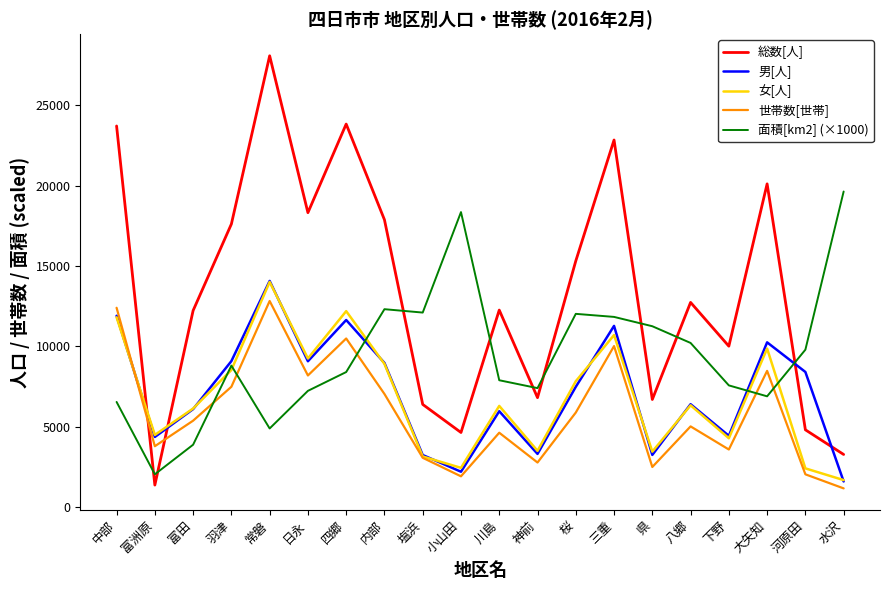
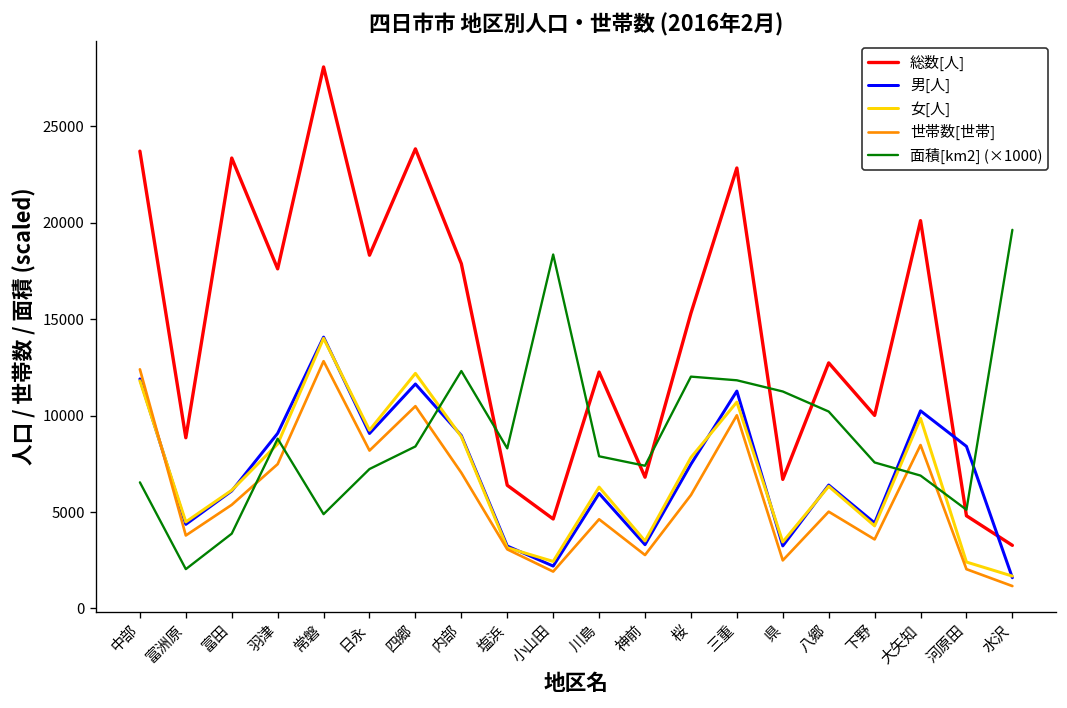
  {
    "総数[人]": {
      "中部": 23700,
-     "富洲原": 1400,
-     "富田": 12200,
+     "富洲原": 8900,
+     "富田": 23400,
      "羽津": 17600,
      "常磐": 28100,
      "日永": 18300,
      "四郷": 23800,
      "内部": 17900,
      "塩浜": 6400,
      "小山田": 4600,
      "川島": 12300,
      "神前": 6800,
      "桜": 15300,
      "三重": 22800,
      "県": 6700,
      "八郷": 12700,
      "下野": 10000,
      "大矢知": 20100,
      "河原田": 4800,
      "水沢": 3300
    },
    "男[人]": {
      "羽津": 9100,
      "日永": 9100,
      "四郷": 11600,
      "小山田": 2200,
      "川島": 6000,
      "神前": 3300,
      "桜": 7500,
      "三重": 11300,
      "県": 3200,
      "大矢知": 10200,
      "河原田": 8400
    },
    "女[人]": {
      "羽津": 8500,
      "日永": 9200,
      "四郷": 12200,
      "小山田": 2400,
      "川島": 6300,
      "神前": 3500,
      "桜": 7800,
      "三重": 10700,
      "県": 3400,
      "大矢知": 9900,
      "河原田": 2400
    },
    "世帯数[世帯]": {
      "中部": 12400,
      "富洲原": 3800,
      "富田": 5400,
      "羽津": 7500,
      "常磐": 12800,
      "日永": 8200,
      "四郷": 10500,
      "内部": 7000,
      "小山田": 1900,
      "川島": 4600,
      "神前": 2800,
      "桜": 5900,
      "三重": 10000,
      "県": 2500,
      "八郷": 5000,
      "下野": 3600,
      "大矢知": 8500,
      "河原田": 2000,
      "水沢": 1200
    },
    "面積[km2] (×1000)": {
      "中部": 6500,
      "富洲原": 2000,
      "富田": 3900,
      "羽津": 8800,
      "常磐": 4900,
      "日永": 7200,
      "四郷": 8400,
      "内部": 12300,
-     "塩浜": 12100,
+     "塩浜": 8300,
      "小山田": 18400,
      "川島": 7900,
      "神前": 7400,
      "桜": 12000,
      "三重": 11800,
      "県": 11300,
      "八郷": 10200,
      "下野": 7600,
      "大矢知": 6900,
-     "河原田": 9800,
+     "河原田": 5100,
      "水沢": 19600
    }
  }
